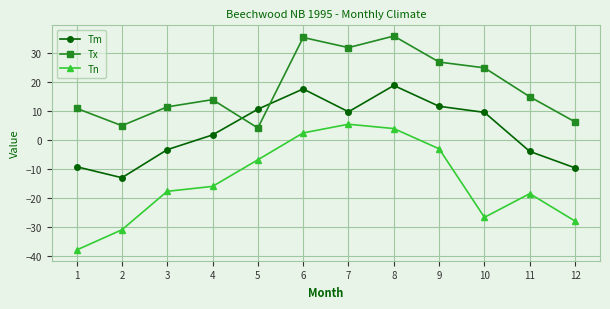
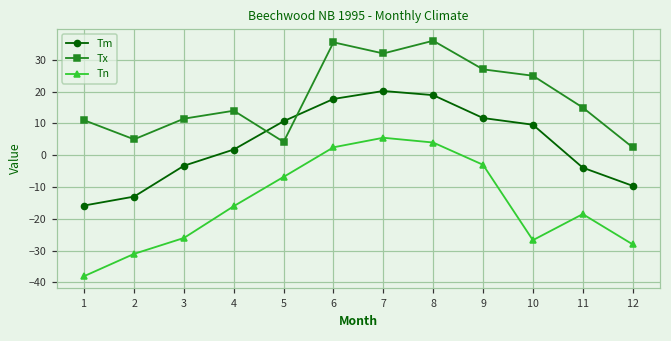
  {
    "Tm": {
-     "1": -9,
+     "1": -16,
      "2": -13,
      "3": -3,
      "4": 2,
      "5": 11,
      "6": 18,
-     "7": 10,
+     "7": 20,
      "8": 19,
      "9": 12,
      "10": 10,
      "11": -4,
      "12": -10
    },
    "Tx": {
      "1": 11,
      "2": 5,
      "3": 12,
      "4": 14,
      "5": 4,
      "6": 36,
      "7": 32,
      "8": 36,
      "9": 27,
      "10": 25,
      "11": 15,
-     "12": 6
+     "12": 3
    },
    "Tn": {
      "1": -38,
      "2": -31,
-     "3": -18,
+     "3": -26,
      "4": -16,
      "5": -7,
      "6": 3,
      "7": 6,
      "8": 4,
      "9": -3,
      "10": -27,
      "11": -19,
      "12": -28
    }
  }
